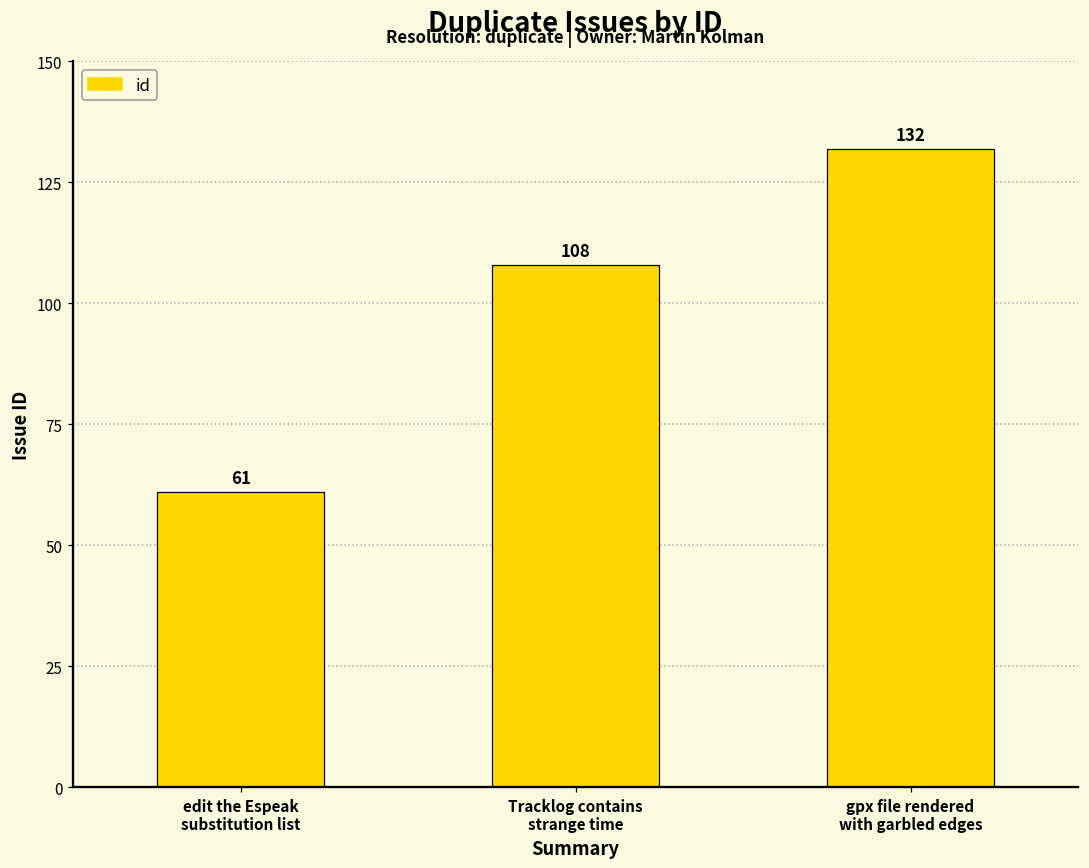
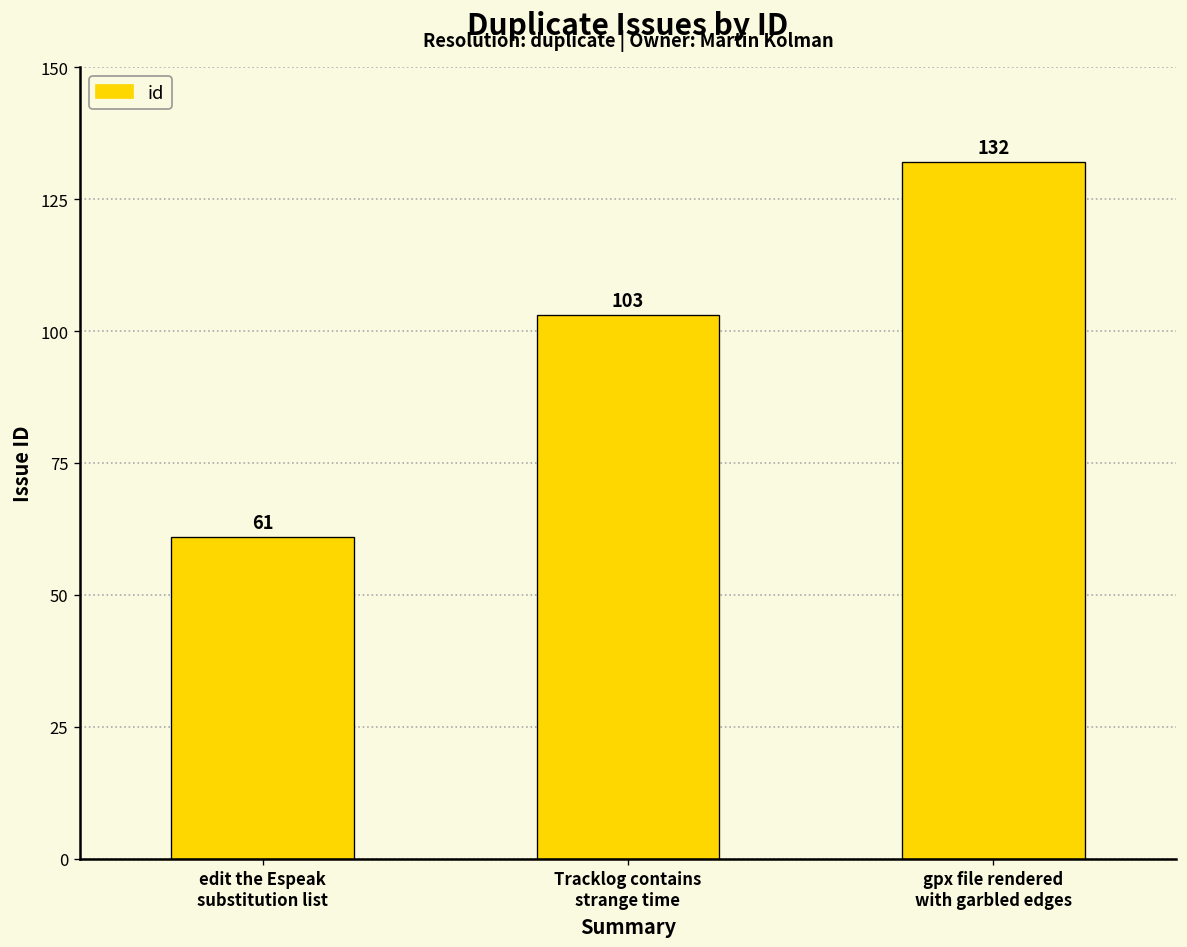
  {
    "edit the Espeak substitution list": 61,
-   "Tracklog contains strange time": 108,
+   "Tracklog contains strange time": 103,
    "gpx file rendered with garbled edges": 132
  }
